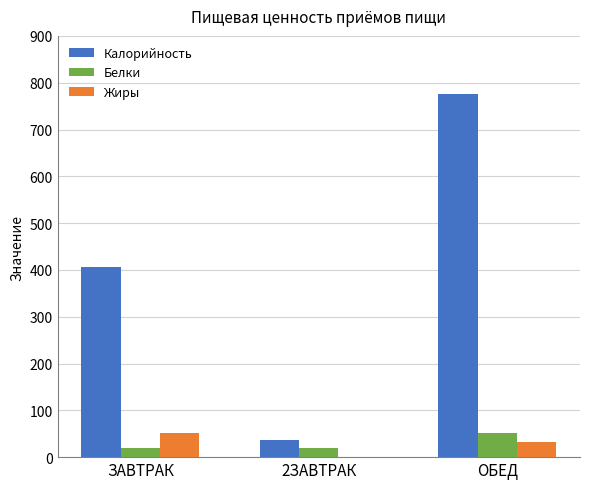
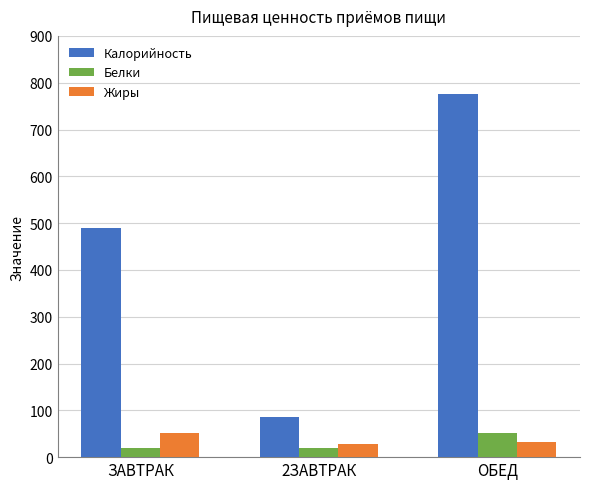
  {
    "Калорийность": {
-     "ЗАВТРАК": 410,
-     "2ЗАВТРАК": 40,
+     "ЗАВТРАК": 490,
+     "2ЗАВТРАК": 90,
      "ОБЕД": 780
    },
    "Белки": {
      "ЗАВТРАК": 20,
      "2ЗАВТРАК": 20,
      "ОБЕД": 50
    },
    "Жиры": {
      "ЗАВТРАК": 50,
-     "2ЗАВТРАК": 0,
+     "2ЗАВТРАК": 30,
      "ОБЕД": 30
    }
  }
